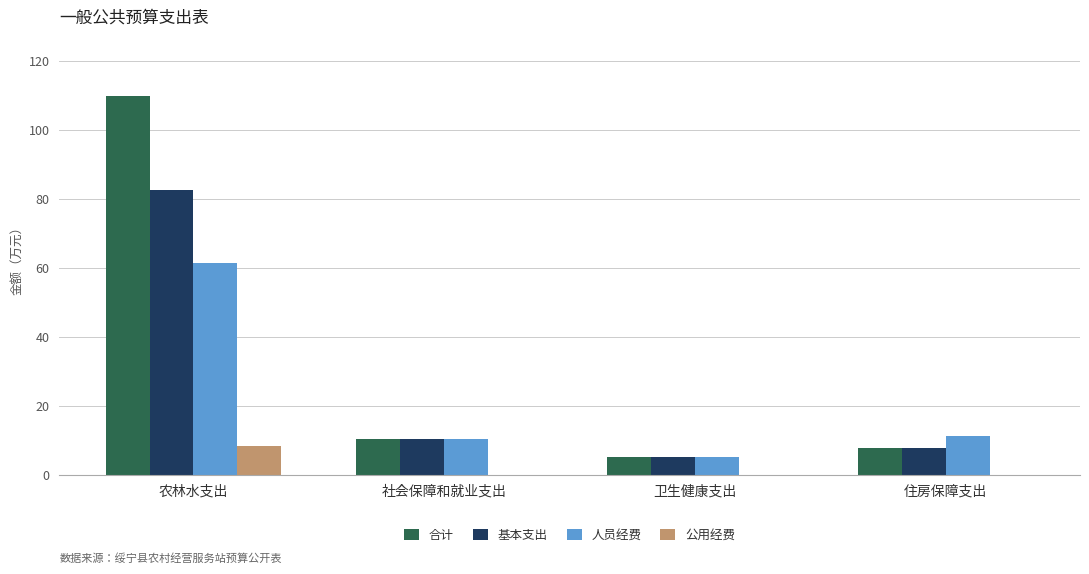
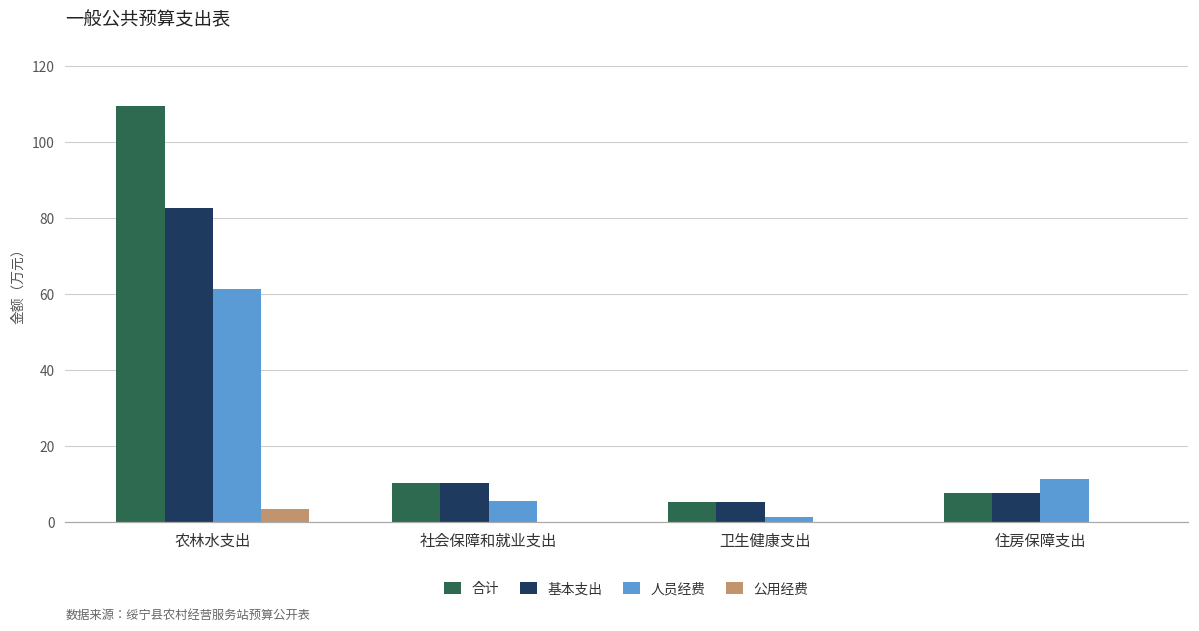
  {
    "人员经费": {
      "农林水支出": 61,
-     "社会保障和就业支出": 10,
-     "卫生健康支出": 5,
+     "社会保障和就业支出": 6,
+     "卫生健康支出": 1,
      "住房保障支出": 11
    },
    "公用经费": {
-     "农林水支出": 8,
+     "农林水支出": 3,
      "社会保障和就业支出": 0,
      "卫生健康支出": 0,
      "住房保障支出": 0
    }
  }
